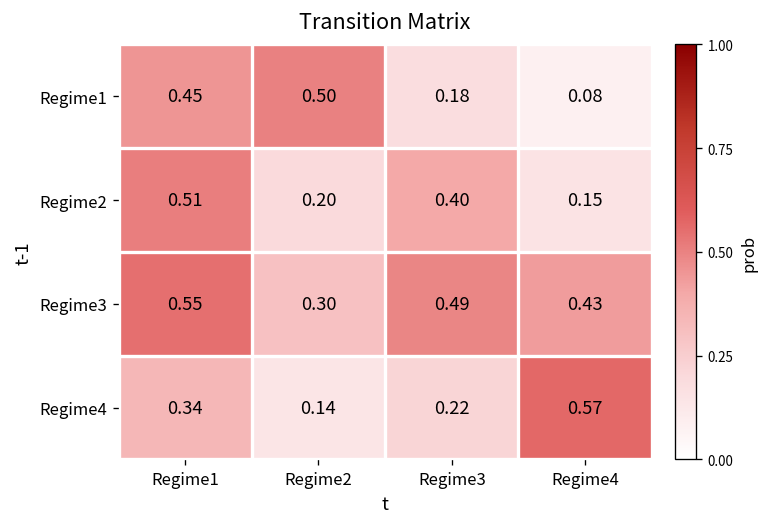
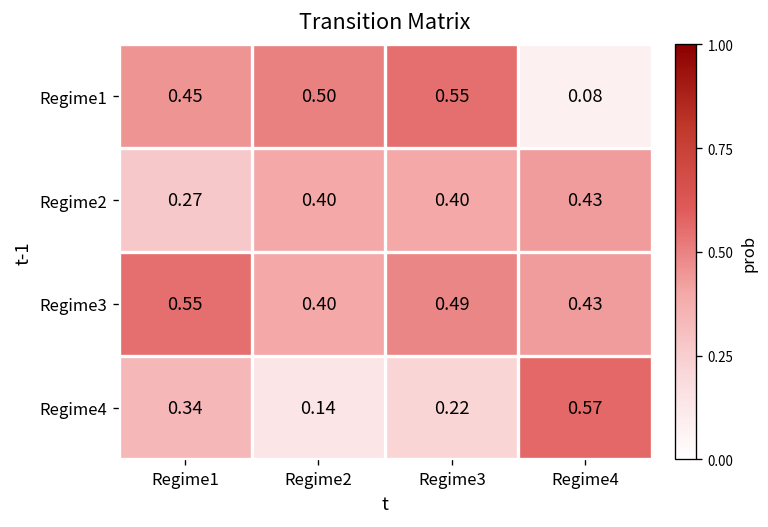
  {
    "Regime1": {
      "Regime1": 0.45,
      "Regime2": 0.50,
-     "Regime3": 0.18,
+     "Regime3": 0.55,
      "Regime4": 0.08
    },
    "Regime2": {
-     "Regime1": 0.51,
-     "Regime2": 0.20,
+     "Regime1": 0.27,
+     "Regime2": 0.40,
      "Regime3": 0.40,
-     "Regime4": 0.15
+     "Regime4": 0.43
    },
    "Regime3": {
      "Regime1": 0.55,
-     "Regime2": 0.30,
+     "Regime2": 0.40,
      "Regime3": 0.49,
      "Regime4": 0.43
    },
    "Regime4": {
      "Regime1": 0.34,
      "Regime2": 0.14,
      "Regime3": 0.22,
      "Regime4": 0.57
    }
  }
